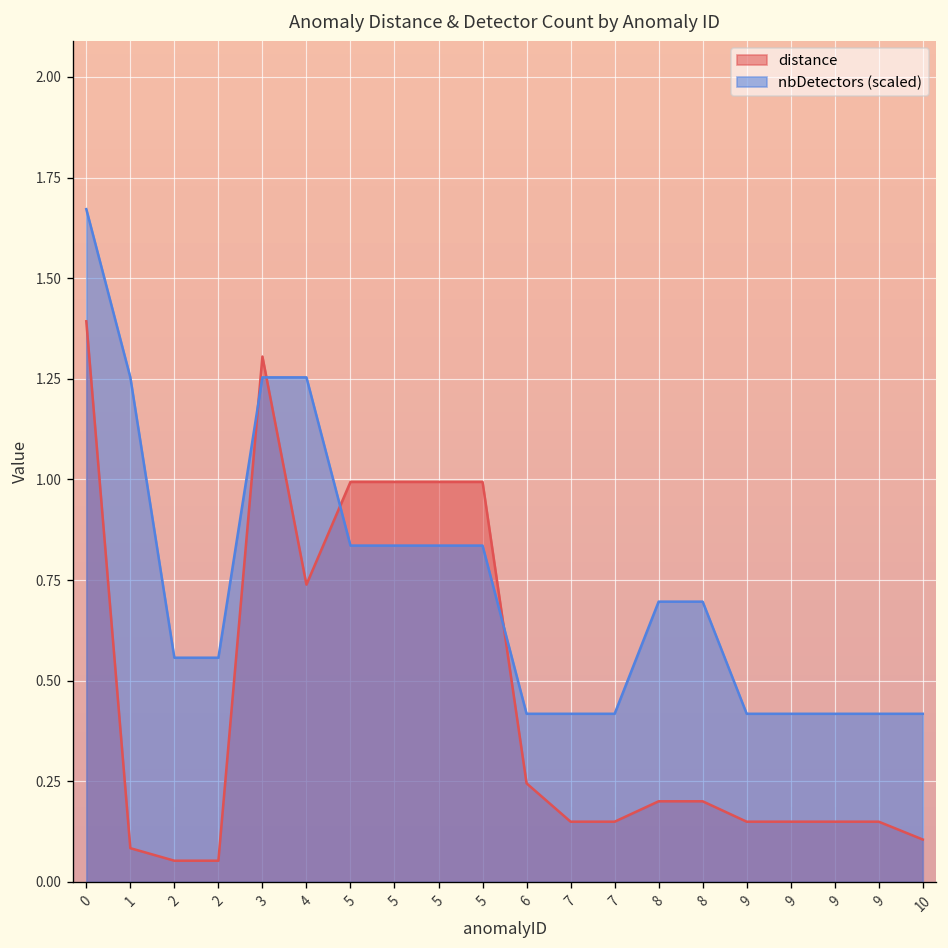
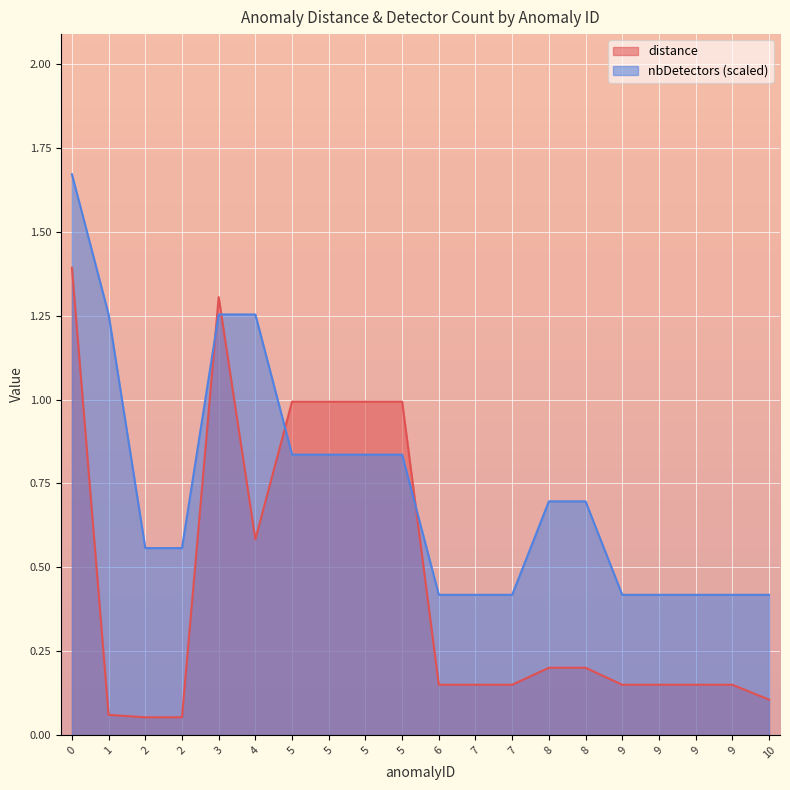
  {
    "distance": {
      "0": 1.39,
-     "1": 0.08,
+     "1": 0.06,
      "3": 1.31,
-     "4": 0.74,
-     "6": 0.25,
+     "4": 0.58,
+     "6": 0.15,
      "10": 0.11
    },
    "nbDetectors (scaled)": {
      "0": 1.67,
      "1": 1.25,
      "3": 1.25,
      "4": 1.25,
      "6": 0.42,
      "10": 0.42
    }
  }
